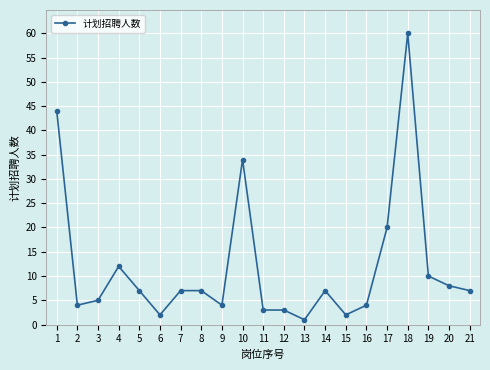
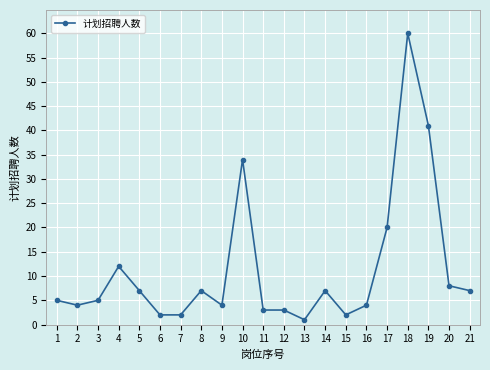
  {
-   "1": 44,
+   "1": 5,
    "2": 4,
    "3": 5,
    "4": 12,
    "5": 7,
    "6": 2,
-   "7": 7,
+   "7": 2,
    "8": 7,
    "9": 4,
    "10": 34,
    "11": 3,
    "12": 3,
    "13": 1,
    "14": 7,
    "15": 2,
    "16": 4,
    "17": 20,
    "18": 60,
-   "19": 10,
+   "19": 41,
    "20": 8,
    "21": 7
  }
